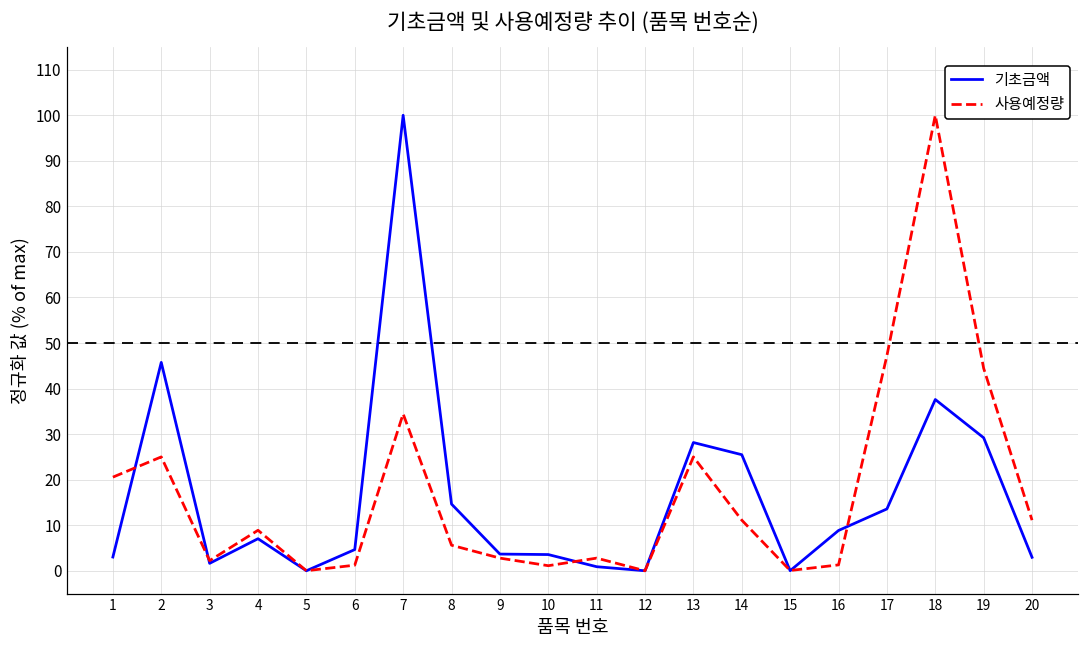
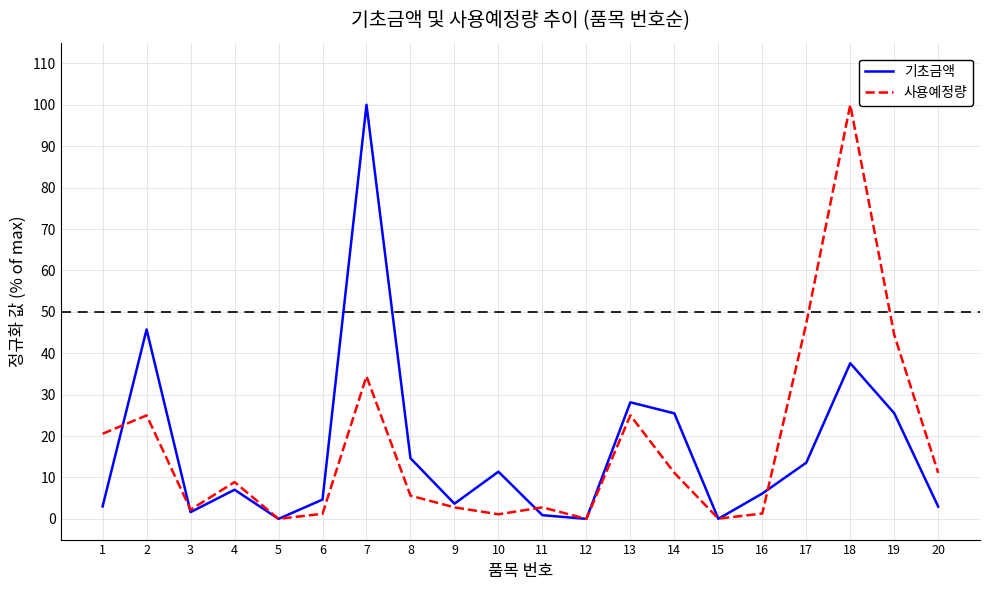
  {
    "기초금액": {
      "1": 3,
      "2": 46,
      "4": 7,
      "6": 5,
      "7": 100,
      "8": 15,
      "9": 4,
-     "10": 4,
+     "10": 11,
      "11": 1,
      "13": 28,
      "14": 25,
-     "16": 9,
+     "16": 6,
      "17": 14,
      "18": 38,
-     "19": 29,
+     "19": 26,
      "20": 3
    },
    "사용예정량": {
      "1": 21,
      "2": 25,
      "4": 9,
      "6": 1,
      "7": 34,
      "8": 6,
      "9": 3,
      "10": 1,
      "11": 3,
      "13": 25,
      "14": 11,
      "16": 1,
      "17": 47,
      "18": 100,
      "19": 44,
      "20": 11
    }
  }
